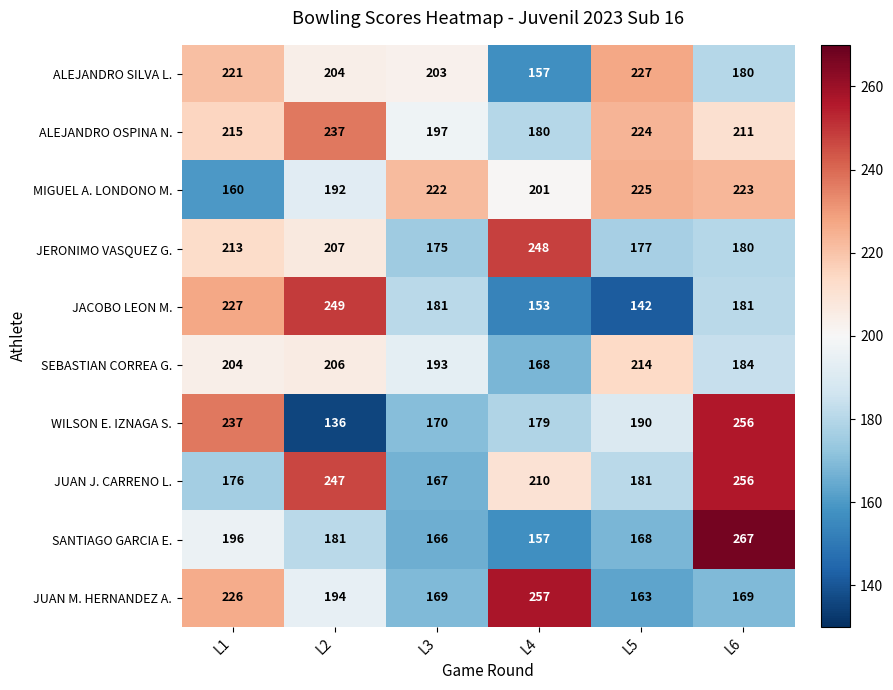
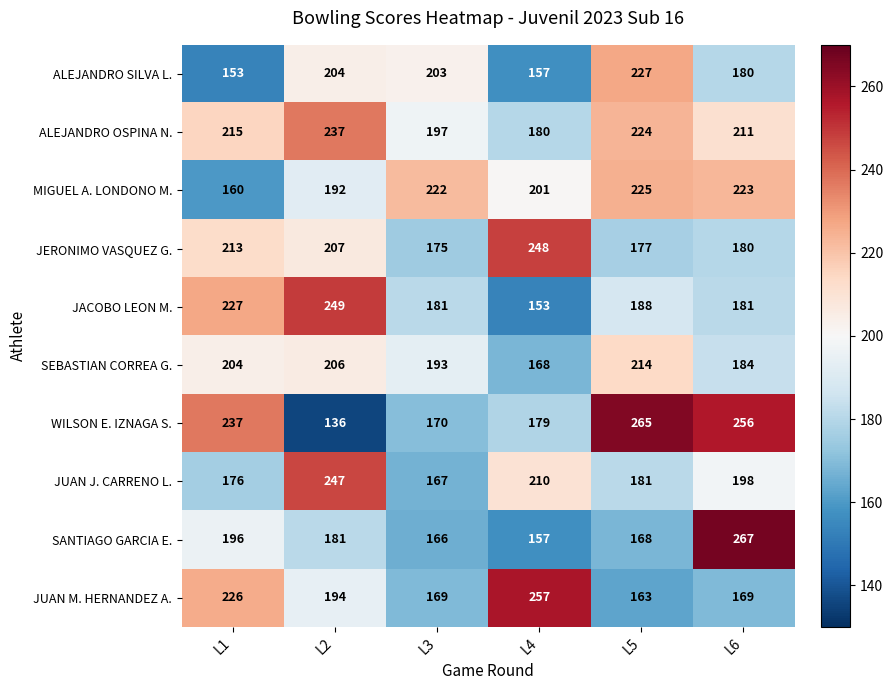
  {
    "ALEJANDRO SILVA L.": {
-     "L1": 221,
+     "L1": 153,
      "L2": 204,
      "L3": 203,
      "L4": 157,
      "L5": 227,
      "L6": 180
    },
    "ALEJANDRO OSPINA N.": {
      "L1": 215,
      "L2": 237,
      "L3": 197,
      "L4": 180,
      "L5": 224,
      "L6": 211
    },
    "MIGUEL A. LONDONO M.": {
      "L1": 160,
      "L2": 192,
      "L3": 222,
      "L4": 201,
      "L5": 225,
      "L6": 223
    },
    "JERONIMO VASQUEZ G.": {
      "L1": 213,
      "L2": 207,
      "L3": 175,
      "L4": 248,
      "L5": 177,
      "L6": 180
    },
    "JACOBO LEON M.": {
      "L1": 227,
      "L2": 249,
      "L3": 181,
      "L4": 153,
-     "L5": 142,
+     "L5": 188,
      "L6": 181
    },
    "SEBASTIAN CORREA G.": {
      "L1": 204,
      "L2": 206,
      "L3": 193,
      "L4": 168,
      "L5": 214,
      "L6": 184
    },
    "WILSON E. IZNAGA S.": {
      "L1": 237,
      "L2": 136,
      "L3": 170,
      "L4": 179,
-     "L5": 190,
+     "L5": 265,
      "L6": 256
    },
    "JUAN J. CARRENO L.": {
      "L1": 176,
      "L2": 247,
      "L3": 167,
      "L4": 210,
      "L5": 181,
-     "L6": 256
+     "L6": 198
    },
    "SANTIAGO GARCIA E.": {
      "L1": 196,
      "L2": 181,
      "L3": 166,
      "L4": 157,
      "L5": 168,
      "L6": 267
    },
    "JUAN M. HERNANDEZ A.": {
      "L1": 226,
      "L2": 194,
      "L3": 169,
      "L4": 257,
      "L5": 163,
      "L6": 169
    }
  }
